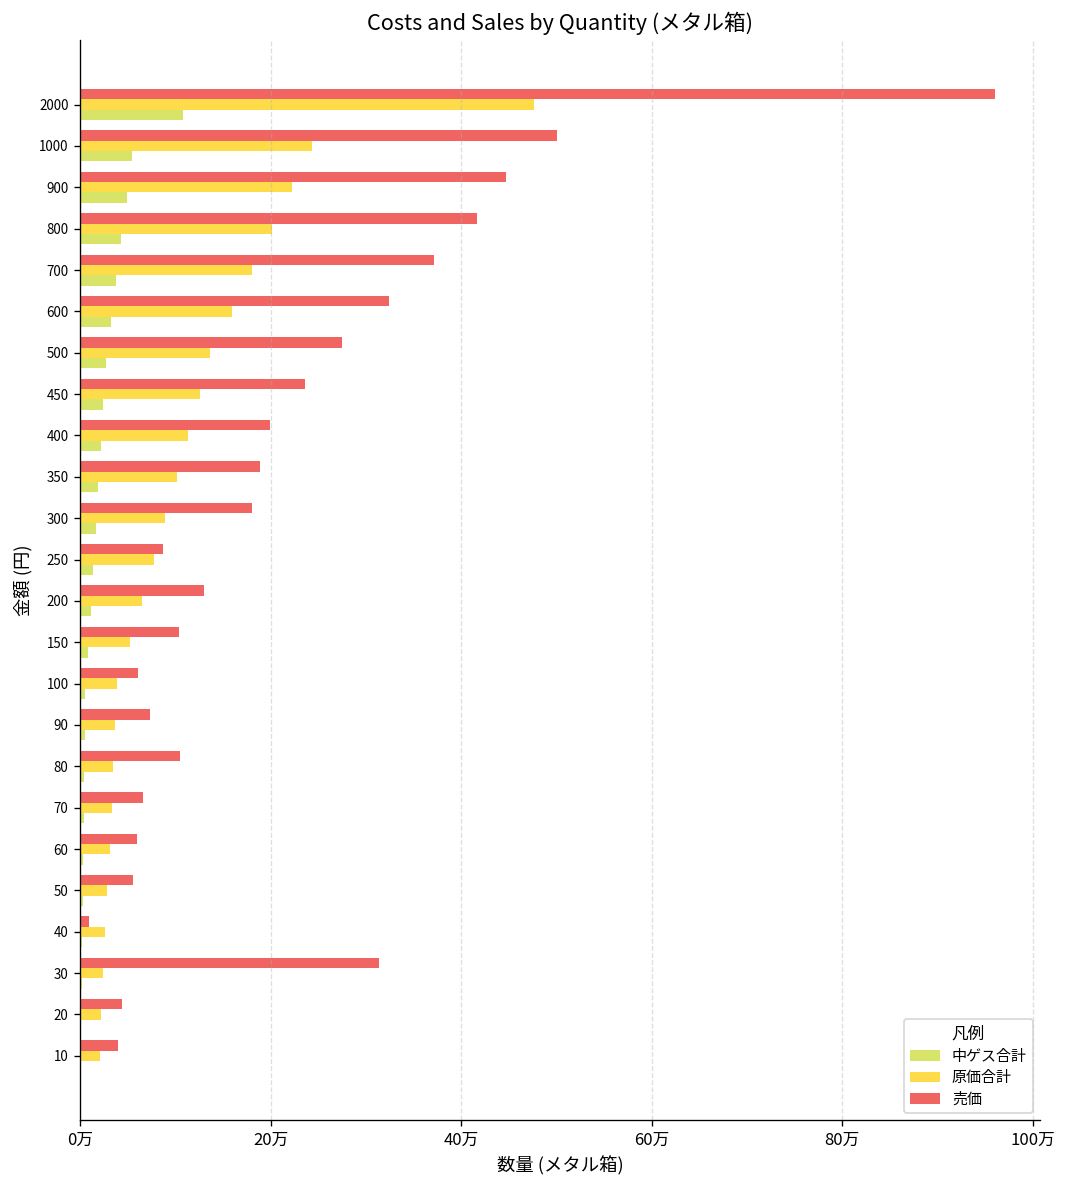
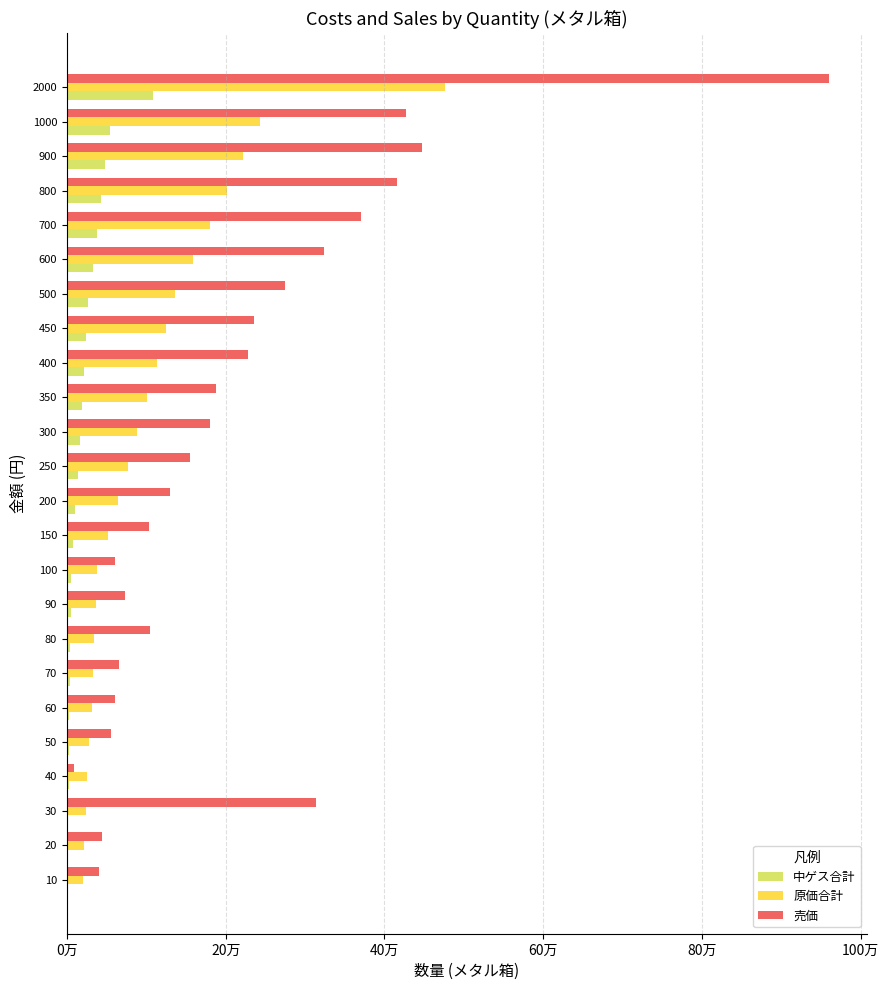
  {
    "売価": {
      "2000": "96万",
-     "1000": "50万",
+     "1000": "43万",
      "900": "45万",
      "800": "42万",
      "700": "37万",
      "600": "32万",
      "500": "28万",
      "450": "24万",
-     "400": "20万",
+     "400": "23万",
      "350": "19万",
      "300": "18万",
-     "250": "9万",
+     "250": "16万",
      "200": "13万",
      "150": "10万",
      "100": "6万",
      "90": "7万",
      "80": "10万",
      "70": "7万",
      "60": "6万",
      "50": "6万",
      "40": "1万",
      "30": "31万",
      "20": "4万",
      "10": "4万"
    }
  }
